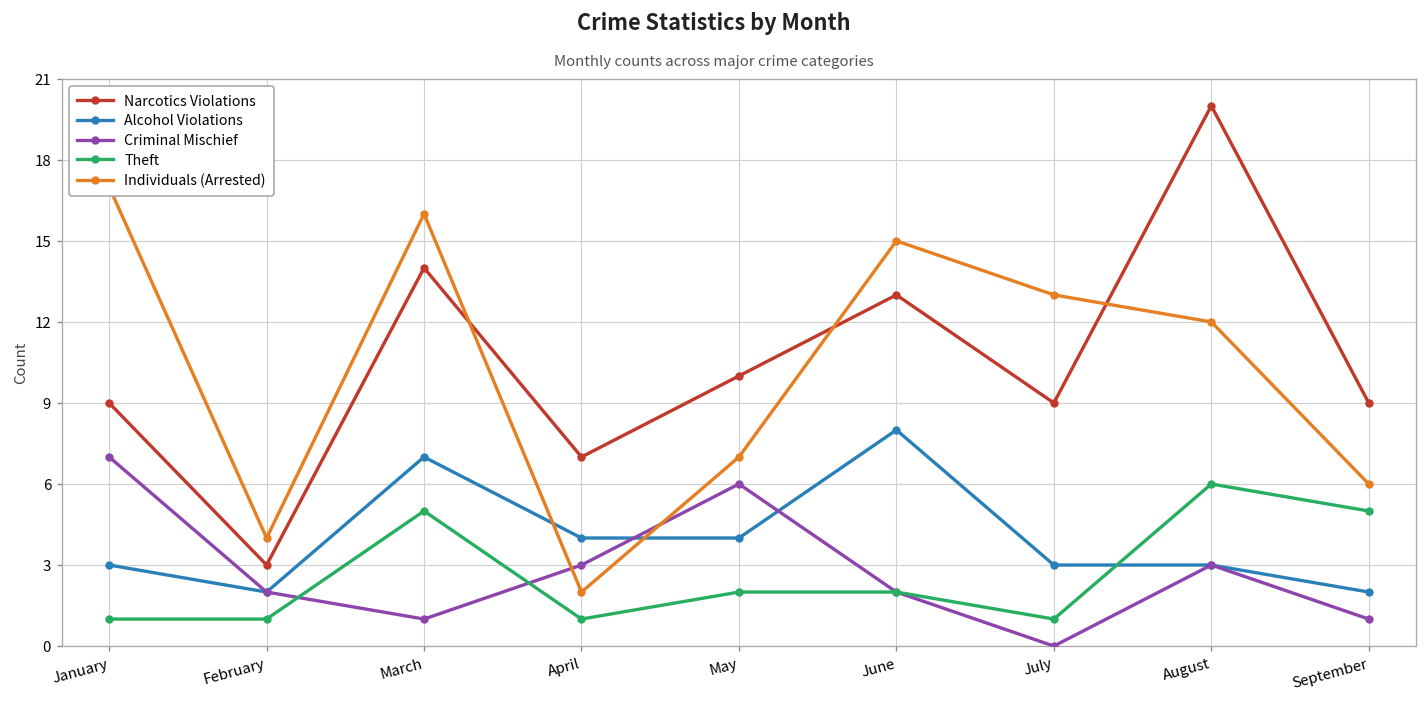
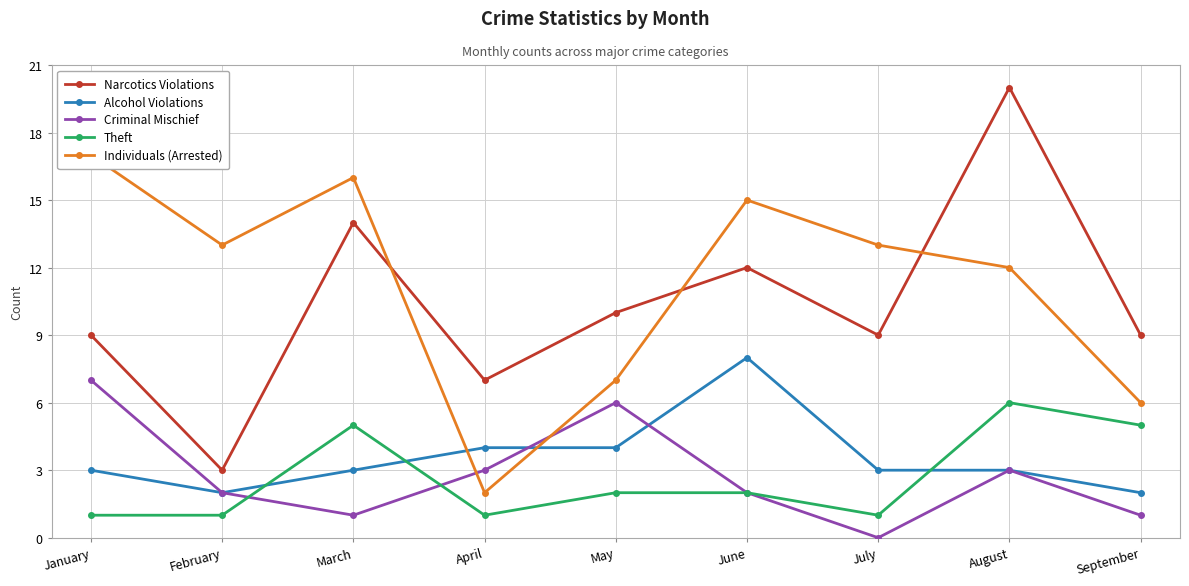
  {
    "Narcotics Violations": {
      "January": 9,
      "February": 3,
      "March": 14,
      "April": 7,
      "May": 10,
-     "June": 13,
+     "June": 12,
      "July": 9,
      "August": 20,
      "September": 9
    },
    "Alcohol Violations": {
      "January": 3,
-     "March": 7,
+     "March": 3,
      "April": 4,
      "May": 4,
      "June": 8,
      "July": 3,
      "September": 2
    },
    "Criminal Mischief": {
      "January": 7,
      "March": 1,
      "April": 3,
      "May": 6,
      "July": 0,
      "September": 1
    },
    "Theft": {
      "January": 1,
      "February": 1,
      "March": 5,
      "April": 1,
      "May": 2,
      "July": 1,
      "August": 6,
      "September": 5
    },
    "Individuals (Arrested)": {
-     "February": 4,
+     "February": 13,
      "March": 16,
      "April": 2,
      "May": 7,
      "June": 15,
      "July": 13,
      "August": 12,
      "September": 6
    }
  }
